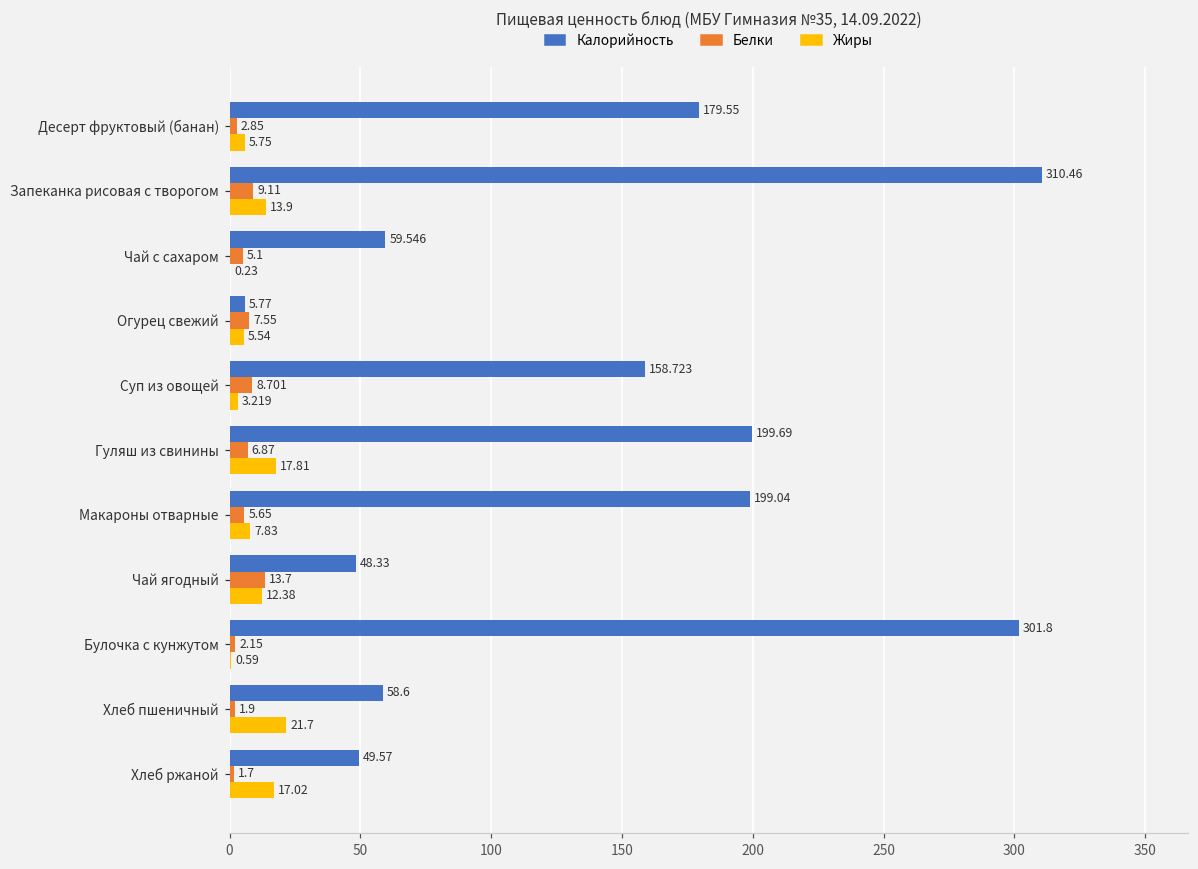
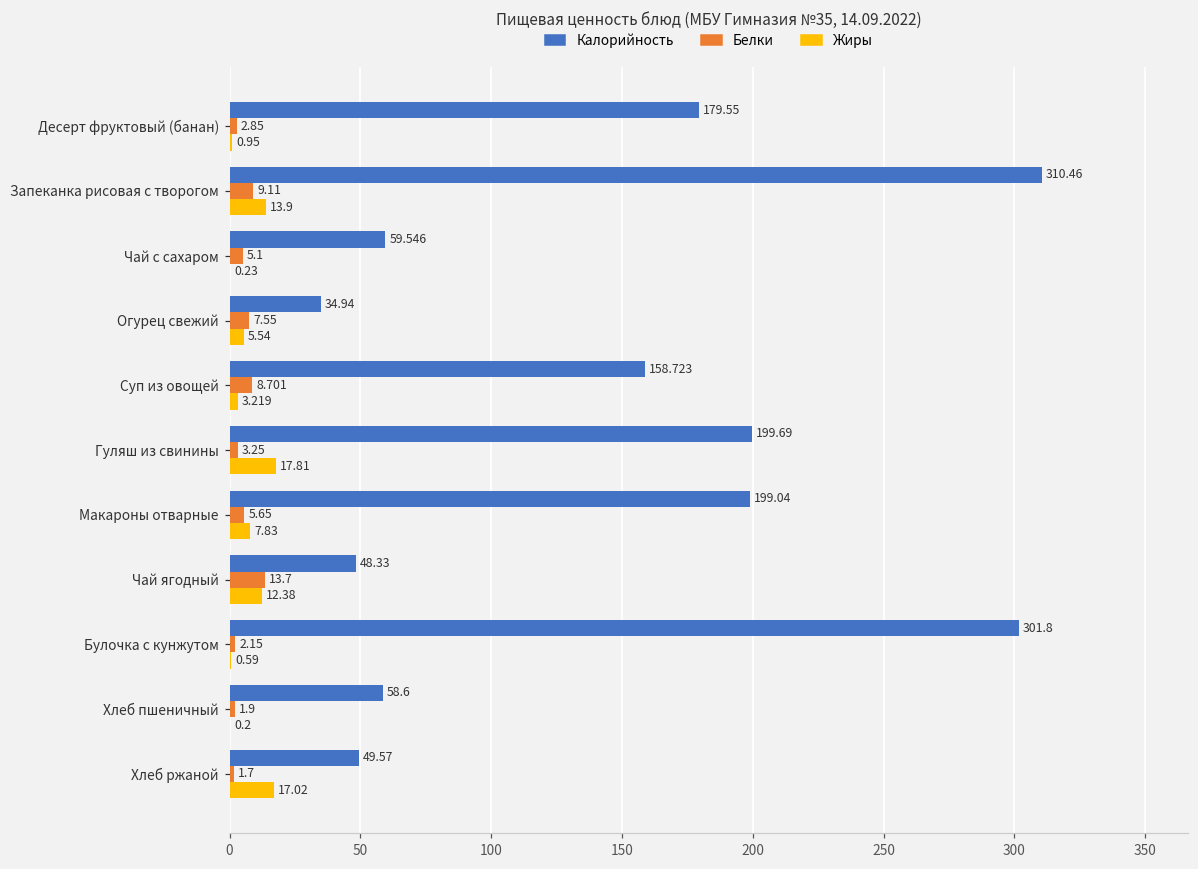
  {
    "Калорийность": {
      "Десерт фруктовый (банан)": 179.55,
      "Запеканка рисовая с творогом": 310.46,
      "Чай с сахаром": 59.546,
-     "Огурец свежий": 5.77,
+     "Огурец свежий": 34.94,
      "Суп из овощей": 158.723,
      "Гуляш из свинины": 199.69,
      "Макароны отварные": 199.04,
      "Чай ягодный": 48.33,
      "Булочка с кунжутом": 301.8,
      "Хлеб пшеничный": 58.6,
      "Хлеб ржаной": 49.57
    },
    "Белки": {
      "Десерт фруктовый (банан)": 2.85,
      "Запеканка рисовая с творогом": 9.11,
      "Чай с сахаром": 5.1,
      "Огурец свежий": 7.55,
      "Суп из овощей": 8.701,
-     "Гуляш из свинины": 6.87,
+     "Гуляш из свинины": 3.25,
      "Макароны отварные": 5.65,
      "Чай ягодный": 13.7,
      "Булочка с кунжутом": 2.15,
      "Хлеб пшеничный": 1.9,
      "Хлеб ржаной": 1.7
    },
    "Жиры": {
-     "Десерт фруктовый (банан)": 5.75,
+     "Десерт фруктовый (банан)": 0.95,
      "Запеканка рисовая с творогом": 13.9,
      "Чай с сахаром": 0.23,
      "Огурец свежий": 5.54,
      "Суп из овощей": 3.219,
      "Гуляш из свинины": 17.81,
      "Макароны отварные": 7.83,
      "Чай ягодный": 12.38,
      "Булочка с кунжутом": 0.59,
-     "Хлеб пшеничный": 21.7,
+     "Хлеб пшеничный": 0.2,
      "Хлеб ржаной": 17.02
    }
  }
